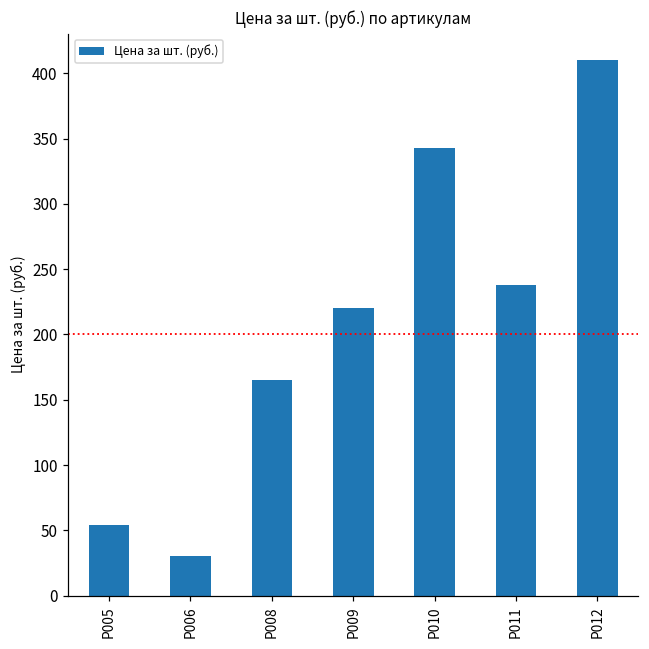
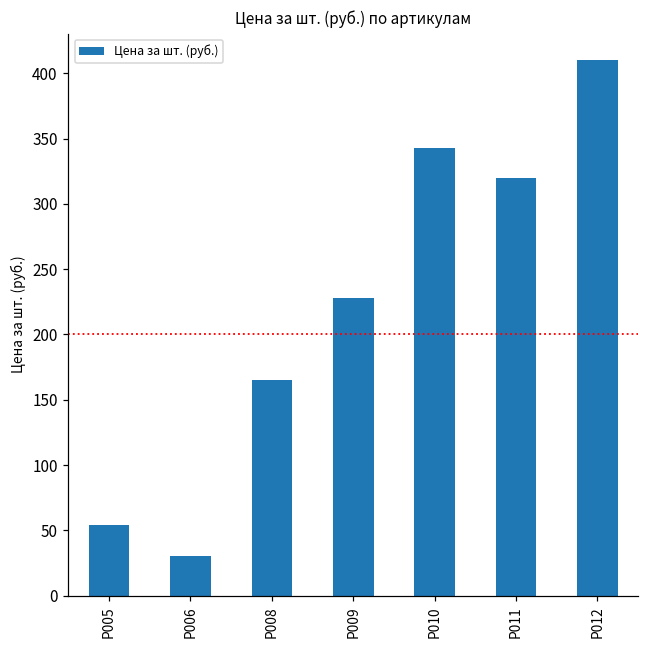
  {
    "Р005": 54,
    "Р006": 30,
    "Р008": 165,
-   "Р009": 220,
+   "Р009": 228,
    "Р010": 343,
-   "Р011": 238,
+   "Р011": 320,
    "Р012": 410
  }
